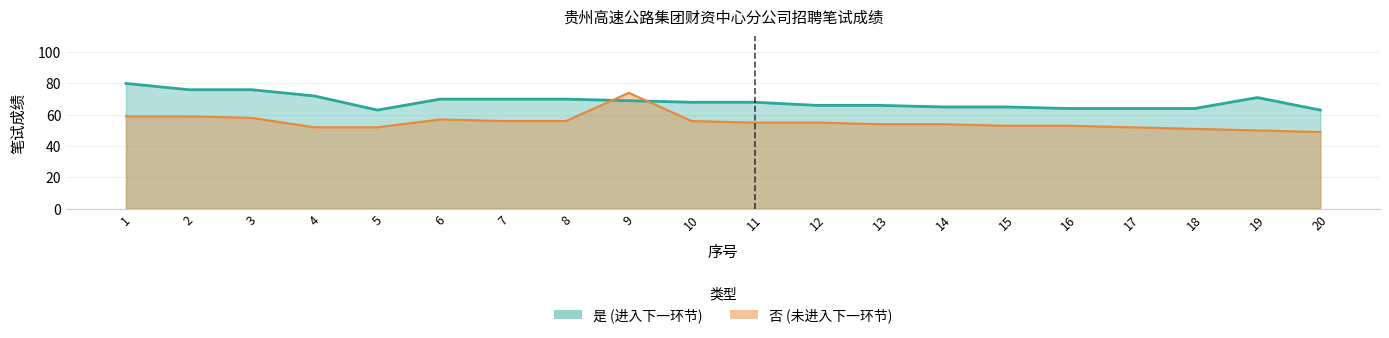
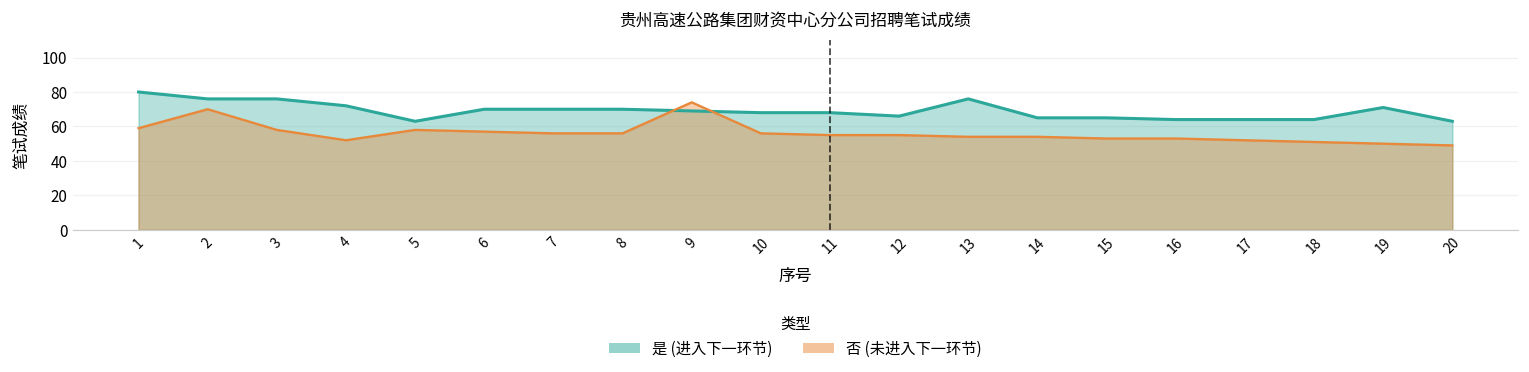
  {
    "是 (进入下一环节)": {
      "1": 80,
      "2": 76,
      "3": 76,
      "4": 72,
      "5": 63,
      "6": 70,
      "7": 70,
      "8": 70,
      "9": 69,
      "10": 68,
      "11": 68,
      "12": 66,
-     "13": 66,
+     "13": 76,
      "14": 65,
      "15": 65,
      "16": 64,
      "17": 64,
      "18": 64,
      "19": 71,
      "20": 63
    },
    "否 (未进入下一环节)": {
      "1": 59,
-     "2": 59,
+     "2": 70,
      "3": 58,
      "4": 52,
-     "5": 52,
+     "5": 58,
      "6": 57,
      "7": 56,
      "8": 56,
      "9": 74,
      "10": 56,
      "11": 55,
      "12": 55,
      "13": 54,
      "14": 54,
      "15": 53,
      "16": 53,
      "17": 52,
      "18": 51,
      "19": 50,
      "20": 49
    }
  }
